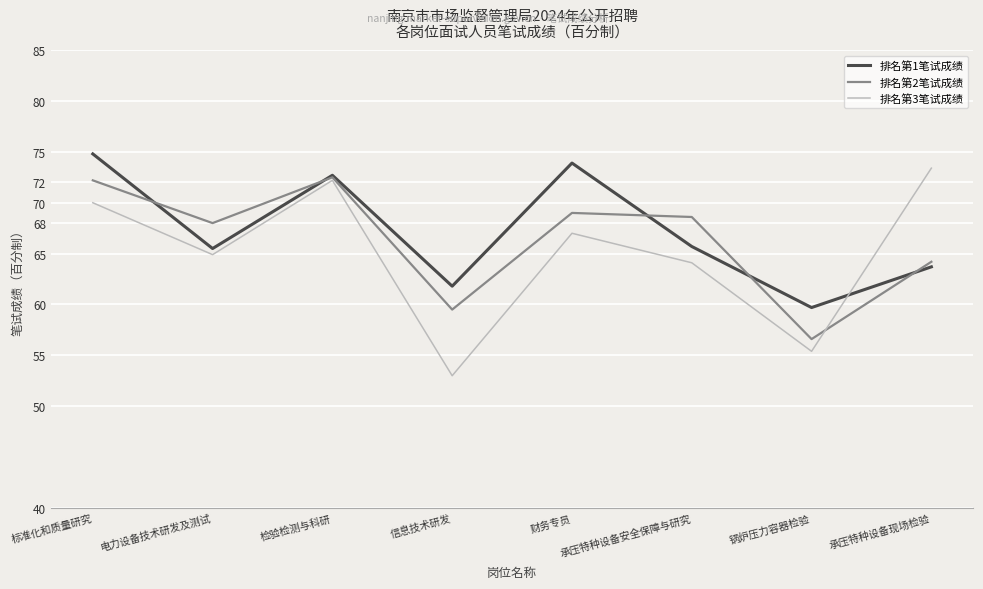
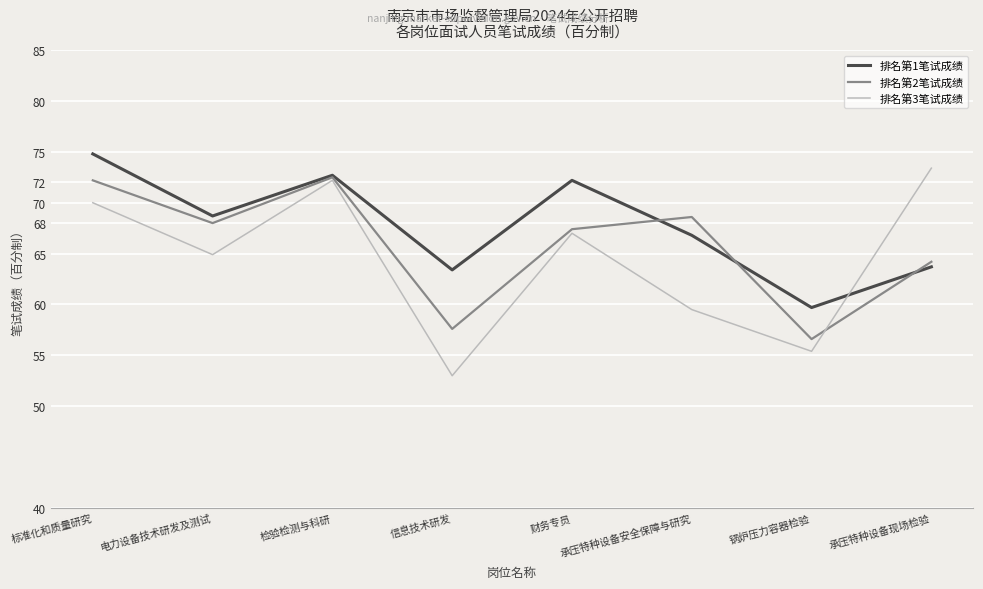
  {
    "排名第1笔试成绩": {
      "标准化和质量研究": 74.8,
-     "电力设备技术研发及测试": 65.5,
-     "信息技术研发": 61.8,
-     "财务专员": 73.9,
-     "承压特种设备安全保障与研究": 65.7,
+     "电力设备技术研发及测试": 68.7,
+     "信息技术研发": 63.4,
+     "财务专员": 72.2,
+     "承压特种设备安全保障与研究": 66.8,
      "锅炉压力容器检验": 59.7,
      "承压特种设备现场检验": 63.7
    },
    "排名第2笔试成绩": {
      "标准化和质量研究": 72.2,
      "电力设备技术研发及测试": 68.0,
-     "信息技术研发": 59.5,
-     "财务专员": 69.0,
+     "信息技术研发": 57.6,
+     "财务专员": 67.4,
      "承压特种设备安全保障与研究": 68.6,
      "锅炉压力容器检验": 56.6,
      "承压特种设备现场检验": 64.2
    },
    "排名第3笔试成绩": {
      "标准化和质量研究": 70.0,
      "电力设备技术研发及测试": 64.9,
      "检验检测与科研": 72.2,
      "信息技术研发": 53.0,
      "财务专员": 67.0,
-     "承压特种设备安全保障与研究": 64.1,
+     "承压特种设备安全保障与研究": 59.5,
      "锅炉压力容器检验": 55.4,
      "承压特种设备现场检验": 73.4
    }
  }
